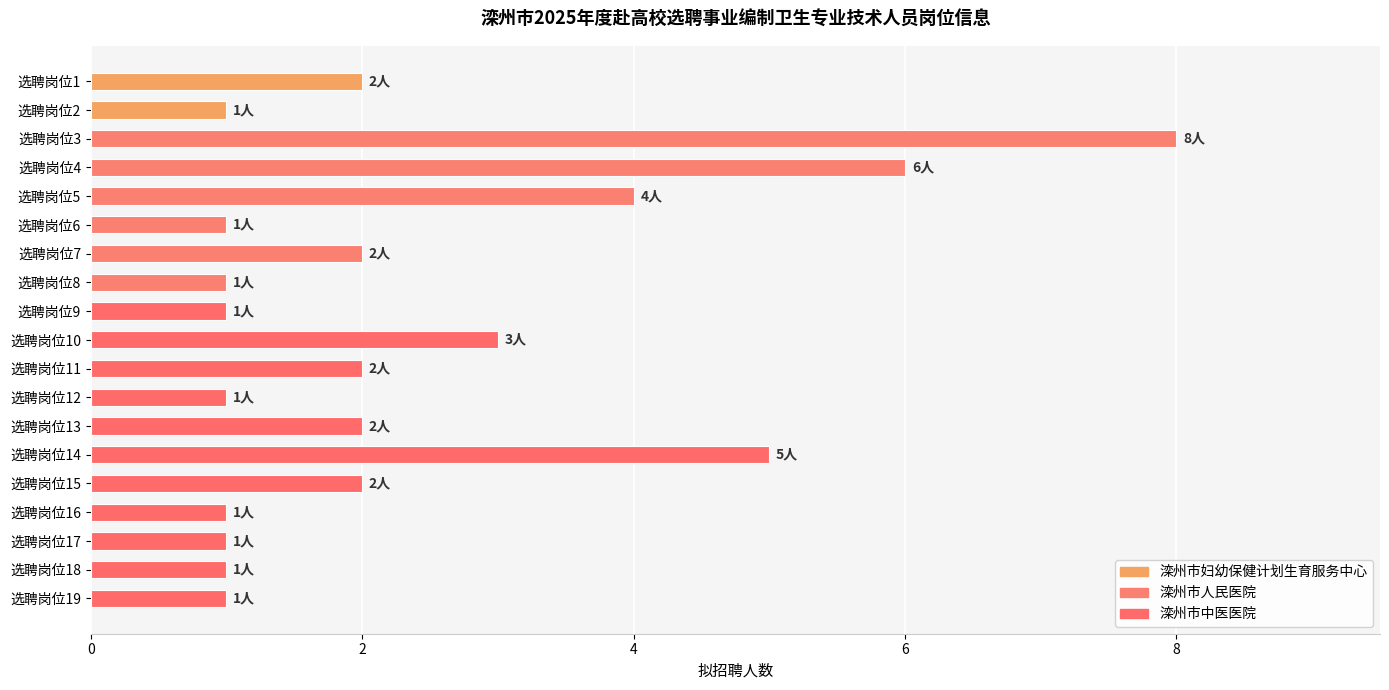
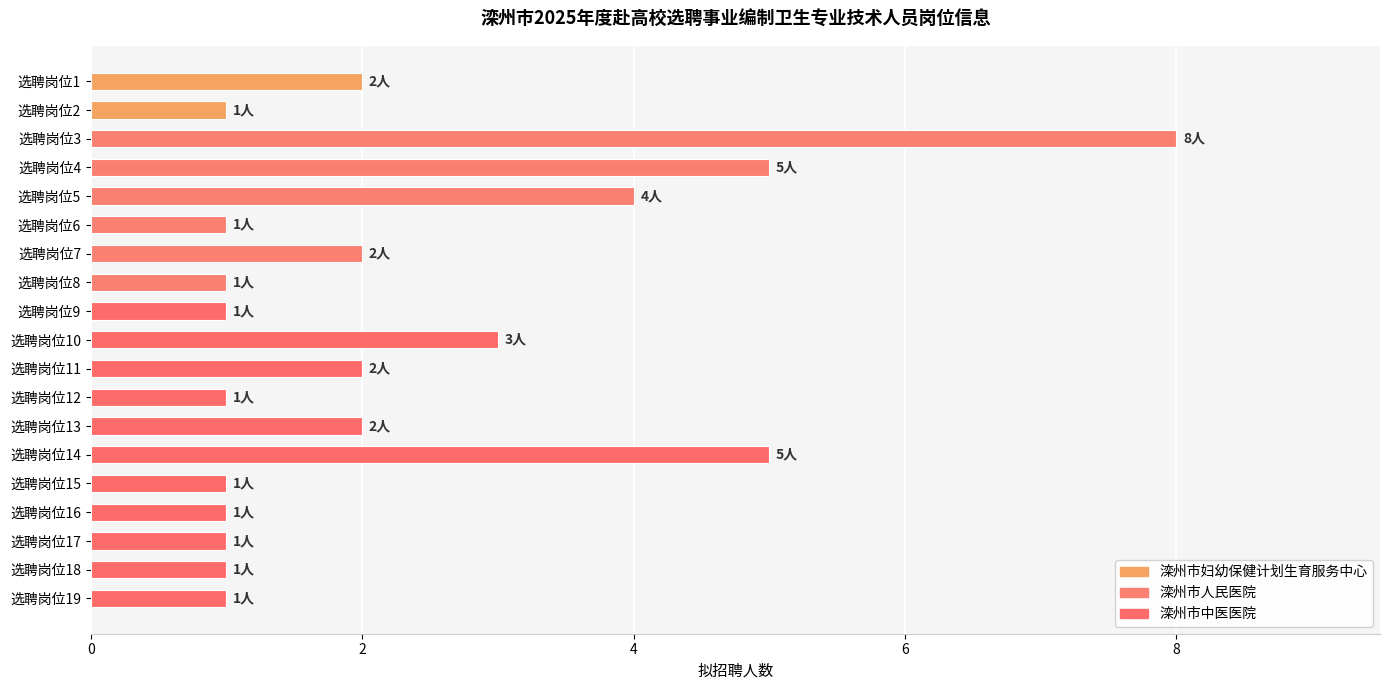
  {
    "选聘岗位1": "2人",
    "选聘岗位2": "1人",
    "选聘岗位3": "8人",
-   "选聘岗位4": "6人",
+   "选聘岗位4": "5人",
    "选聘岗位5": "4人",
    "选聘岗位6": "1人",
    "选聘岗位7": "2人",
    "选聘岗位8": "1人",
    "选聘岗位9": "1人",
    "选聘岗位10": "3人",
    "选聘岗位11": "2人",
    "选聘岗位12": "1人",
    "选聘岗位13": "2人",
    "选聘岗位14": "5人",
-   "选聘岗位15": "2人",
+   "选聘岗位15": "1人",
    "选聘岗位16": "1人",
    "选聘岗位17": "1人",
    "选聘岗位18": "1人",
    "选聘岗位19": "1人"
  }
